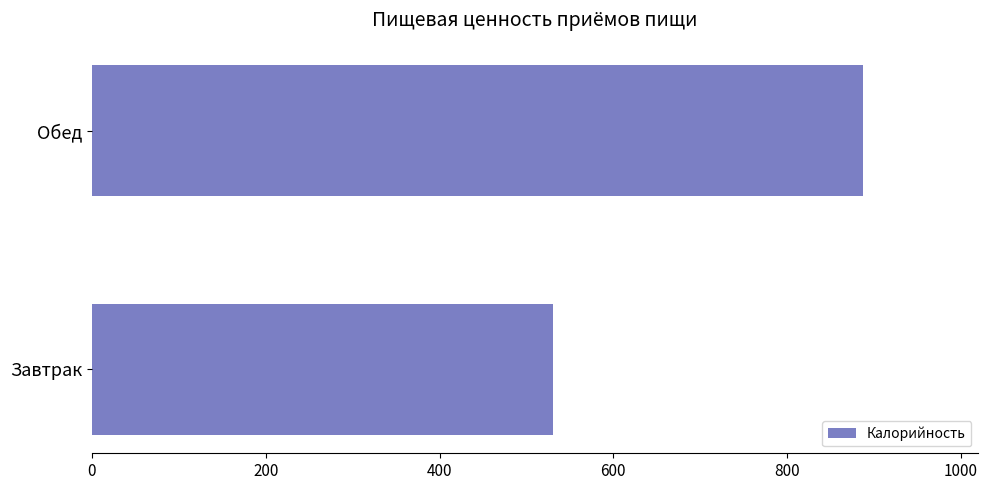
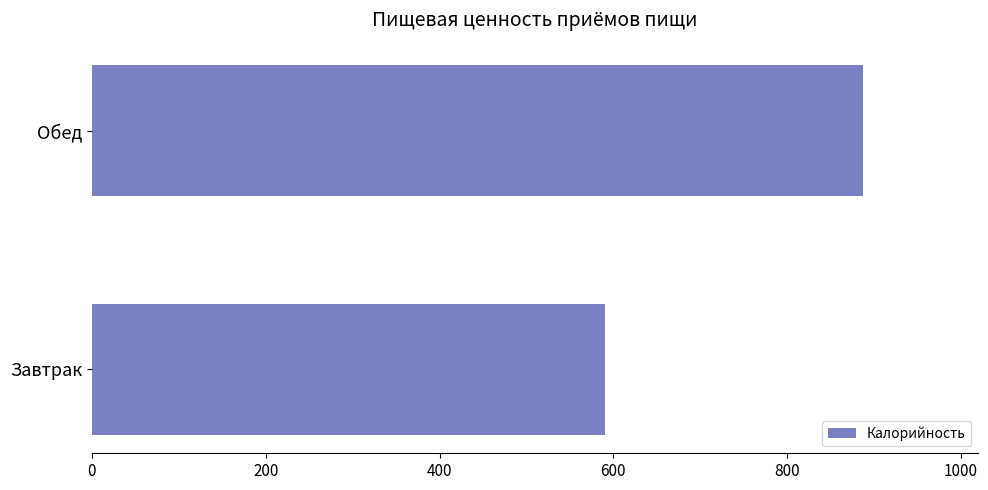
  {
    "Обед": 890,
-   "Завтрак": 530
+   "Завтрак": 590
  }
